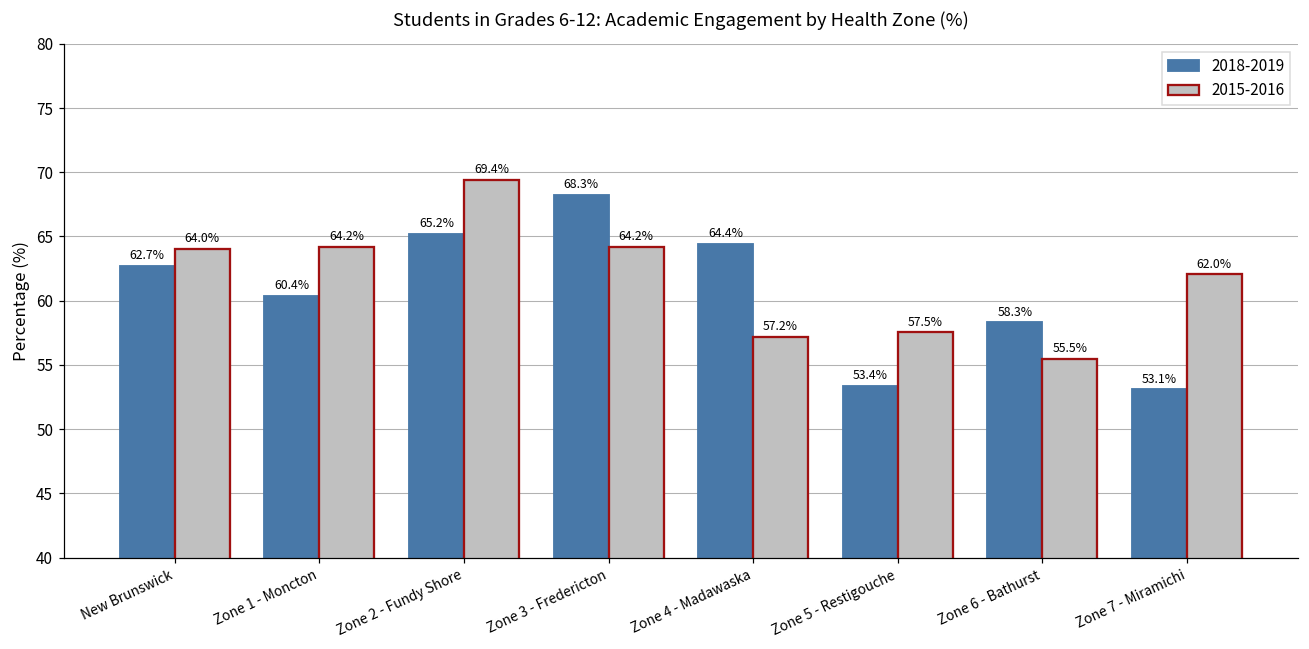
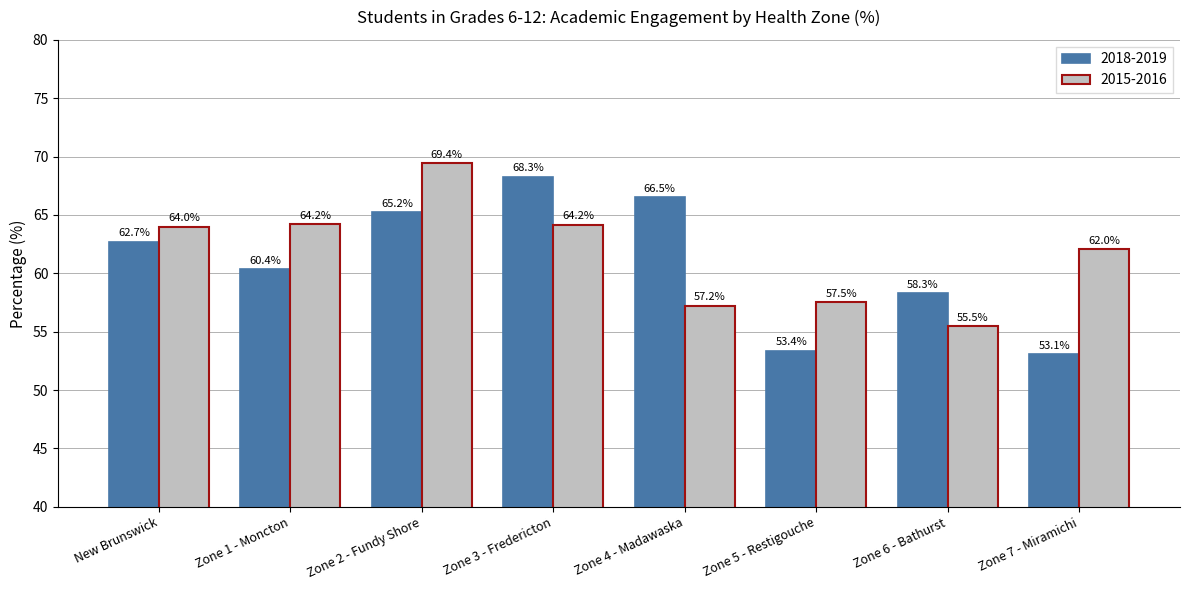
  {
    "2018-2019": {
      "New Brunswick": "62.7%",
      "Zone 1 - Moncton": "60.4%",
      "Zone 2 - Fundy Shore": "65.2%",
      "Zone 3 - Fredericton": "68.3%",
-     "Zone 4 - Madawaska": "64.4%",
+     "Zone 4 - Madawaska": "66.5%",
      "Zone 5 - Restigouche": "53.4%",
      "Zone 6 - Bathurst": "58.3%",
      "Zone 7 - Miramichi": "53.1%"
    },
    "2015-2016": {
      "New Brunswick": "64.0%",
      "Zone 1 - Moncton": "64.2%",
      "Zone 2 - Fundy Shore": "69.4%",
      "Zone 3 - Fredericton": "64.2%",
      "Zone 4 - Madawaska": "57.2%",
      "Zone 5 - Restigouche": "57.5%",
      "Zone 6 - Bathurst": "55.5%",
      "Zone 7 - Miramichi": "62.0%"
    }
  }
